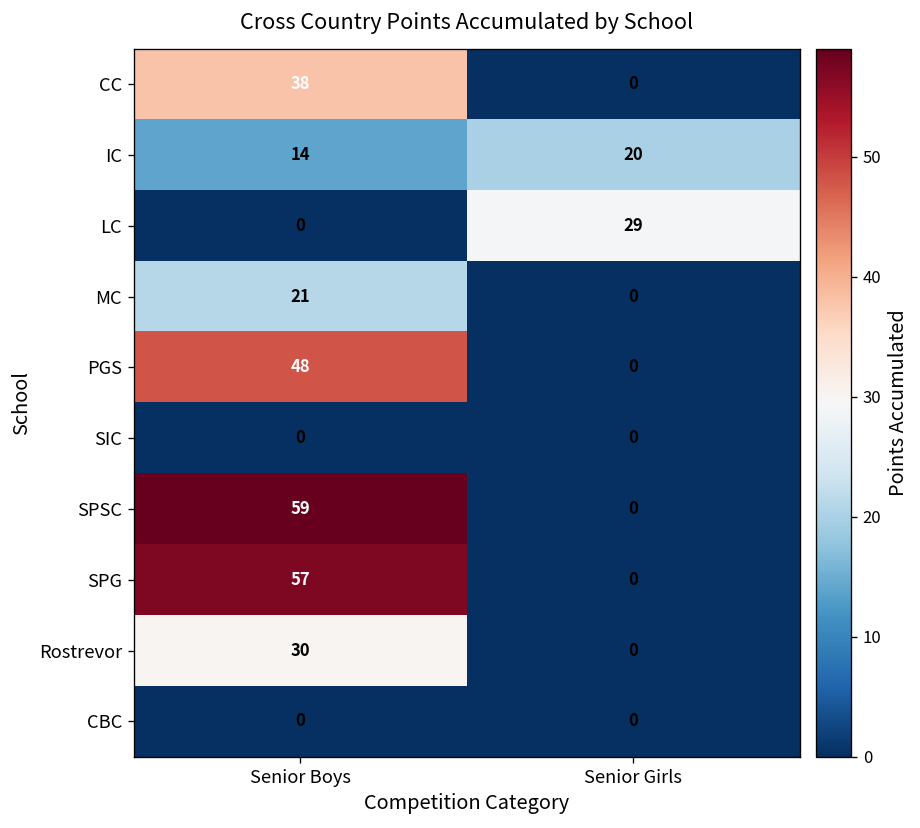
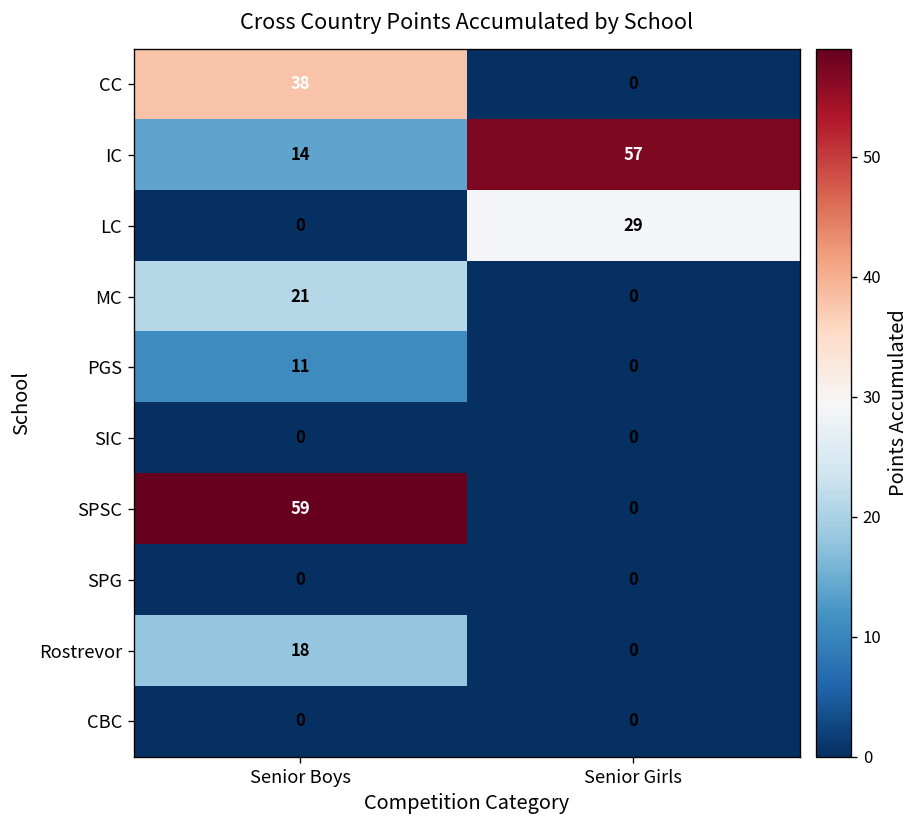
  {
    "CC": {
      "Senior Boys": 38,
      "Senior Girls": 0
    },
    "IC": {
      "Senior Boys": 14,
-     "Senior Girls": 20
+     "Senior Girls": 57
    },
    "LC": {
      "Senior Boys": 0,
      "Senior Girls": 29
    },
    "MC": {
      "Senior Boys": 21,
      "Senior Girls": 0
    },
    "PGS": {
-     "Senior Boys": 48,
+     "Senior Boys": 11,
      "Senior Girls": 0
    },
    "SIC": {
      "Senior Boys": 0,
      "Senior Girls": 0
    },
    "SPSC": {
      "Senior Boys": 59,
      "Senior Girls": 0
    },
    "SPG": {
-     "Senior Boys": 57,
+     "Senior Boys": 0,
      "Senior Girls": 0
    },
    "Rostrevor": {
-     "Senior Boys": 30,
+     "Senior Boys": 18,
      "Senior Girls": 0
    },
    "CBC": {
      "Senior Boys": 0,
      "Senior Girls": 0
    }
  }
